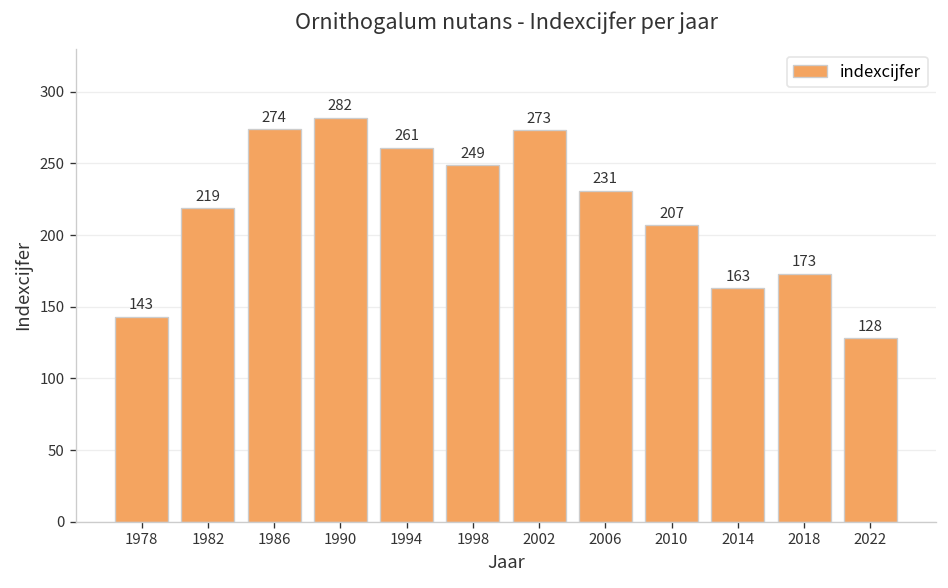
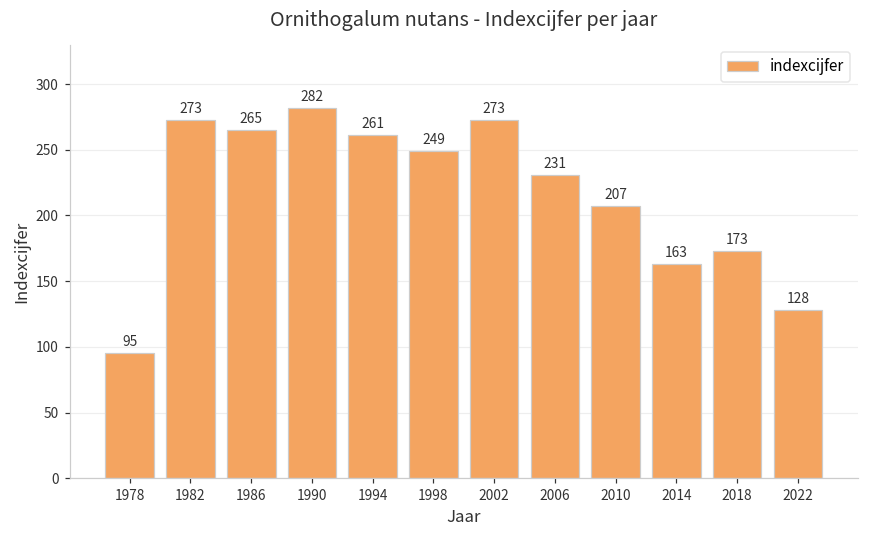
  {
-   "1978": 143,
-   "1982": 219,
-   "1986": 274,
+   "1978": 95,
+   "1982": 273,
+   "1986": 265,
    "1990": 282,
    "1994": 261,
    "1998": 249,
    "2002": 273,
    "2006": 231,
    "2010": 207,
    "2014": 163,
    "2018": 173,
    "2022": 128
  }
